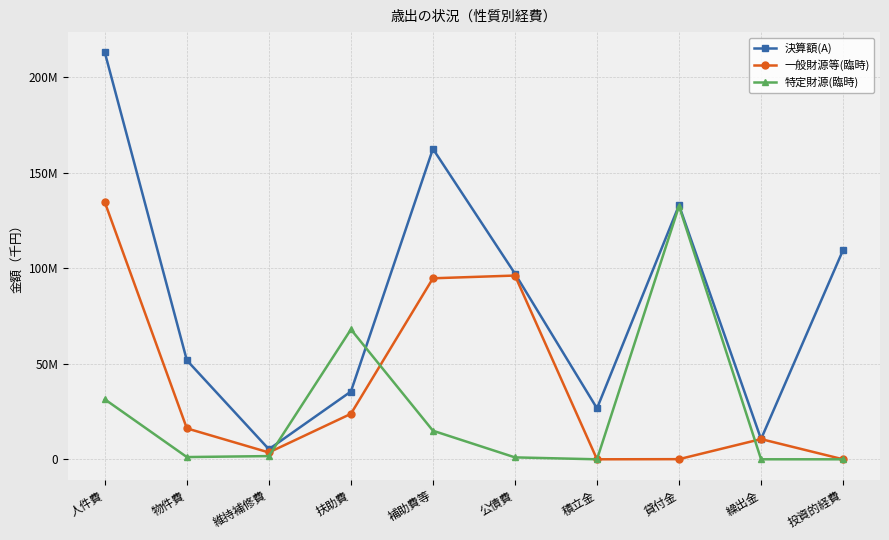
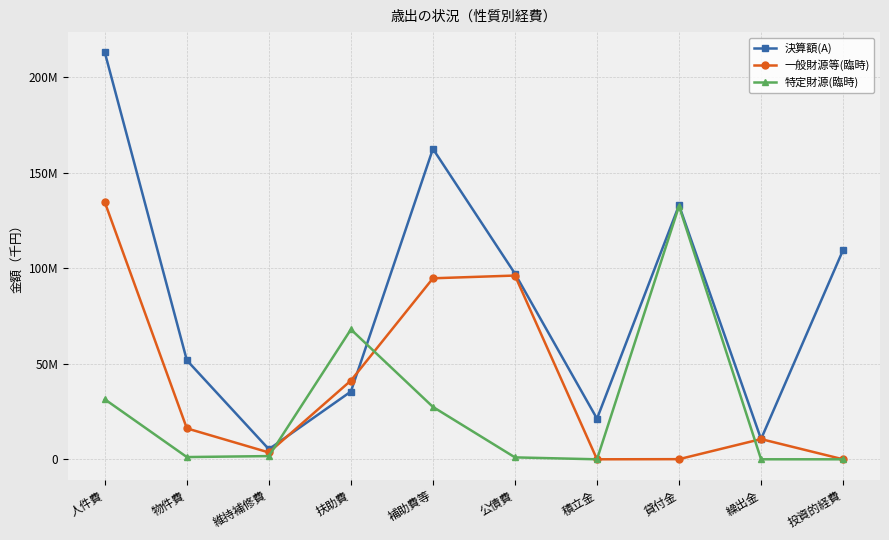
  {
    "決算額(A)": {
      "人件費": 213000000,
      "物件費": 52000000,
      "維持補修費": 5000000,
      "扶助費": 35000000,
      "補助費等": 163000000,
-     "積立金": 27000000,
+     "積立金": 21000000,
      "投資的経費": 110000000
    },
    "一般財源等(臨時)": {
      "人件費": 135000000,
      "物件費": 16000000,
      "維持補修費": 4000000,
-     "扶助費": 24000000,
+     "扶助費": 41000000,
      "補助費等": 95000000,
      "貸付金": 0
    },
    "特定財源(臨時)": {
      "人件費": 31000000,
      "物件費": 1000000,
      "維持補修費": 2000000,
      "扶助費": 68000000,
-     "補助費等": 15000000,
+     "補助費等": 27000000,
      "公債費": 1000000,
      "繰出金": 0
    }
  }
